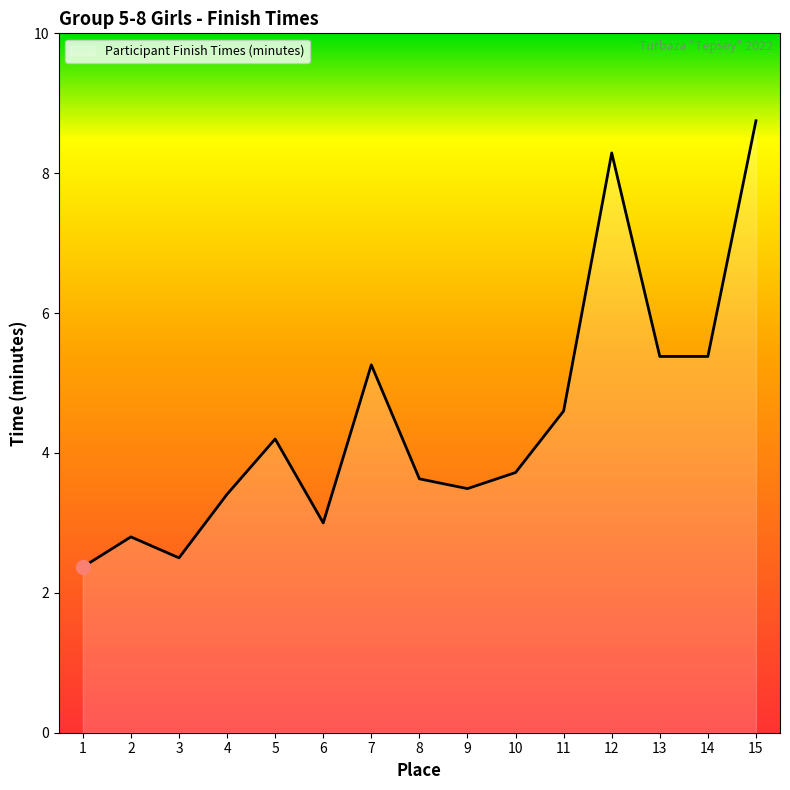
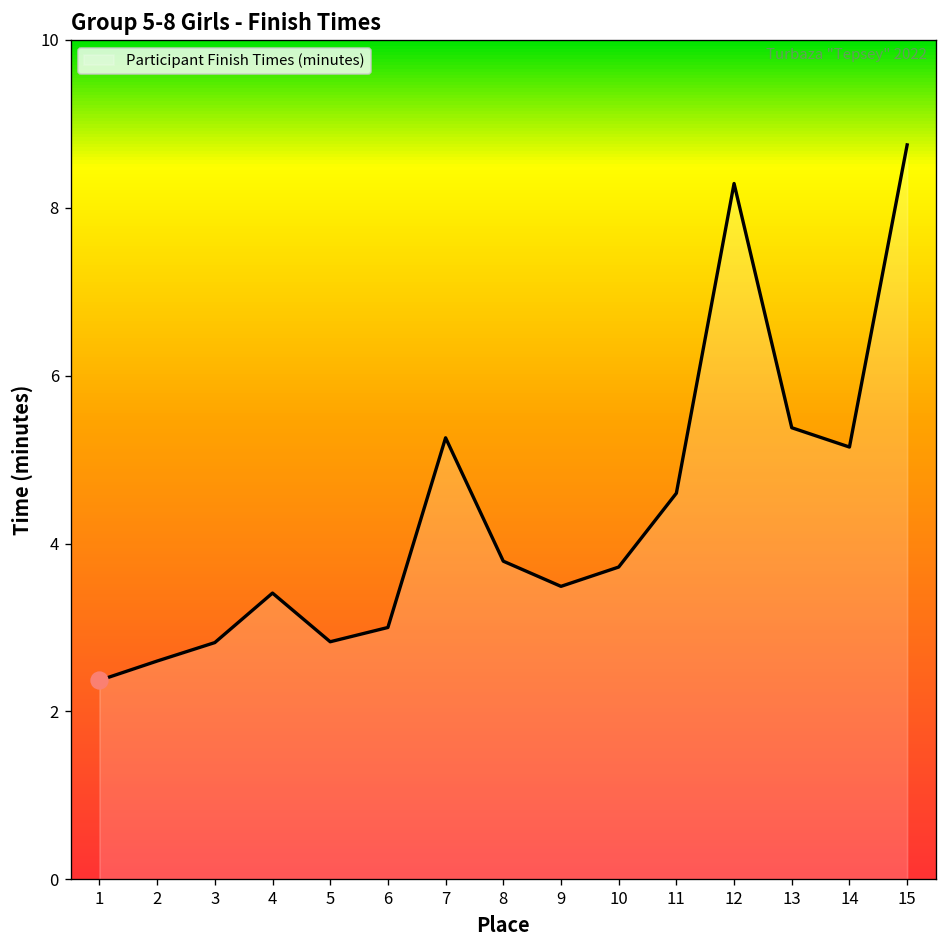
  {
    "Participant Finish Times (minutes)": {
-     "2": 2.8,
-     "3": 2.5,
+     "2": 2.6,
+     "3": 2.8,
      "4": 3.4,
-     "5": 4.2,
+     "5": 2.8,
      "6": 3.0,
      "7": 5.3,
-     "8": 3.6,
+     "8": 3.8,
      "9": 3.5,
      "10": 3.7,
      "11": 4.6,
      "12": 8.3,
      "13": 5.4,
-     "14": 5.4,
+     "14": 5.2,
      "15": 8.8
    }
  }
